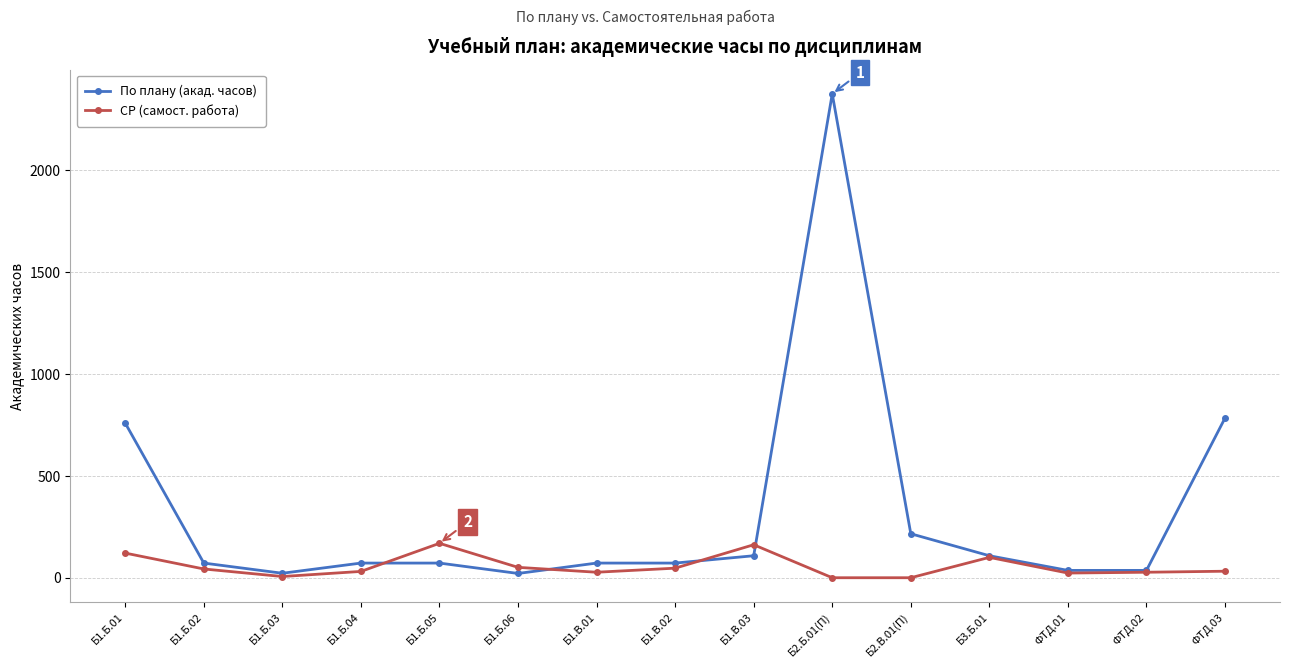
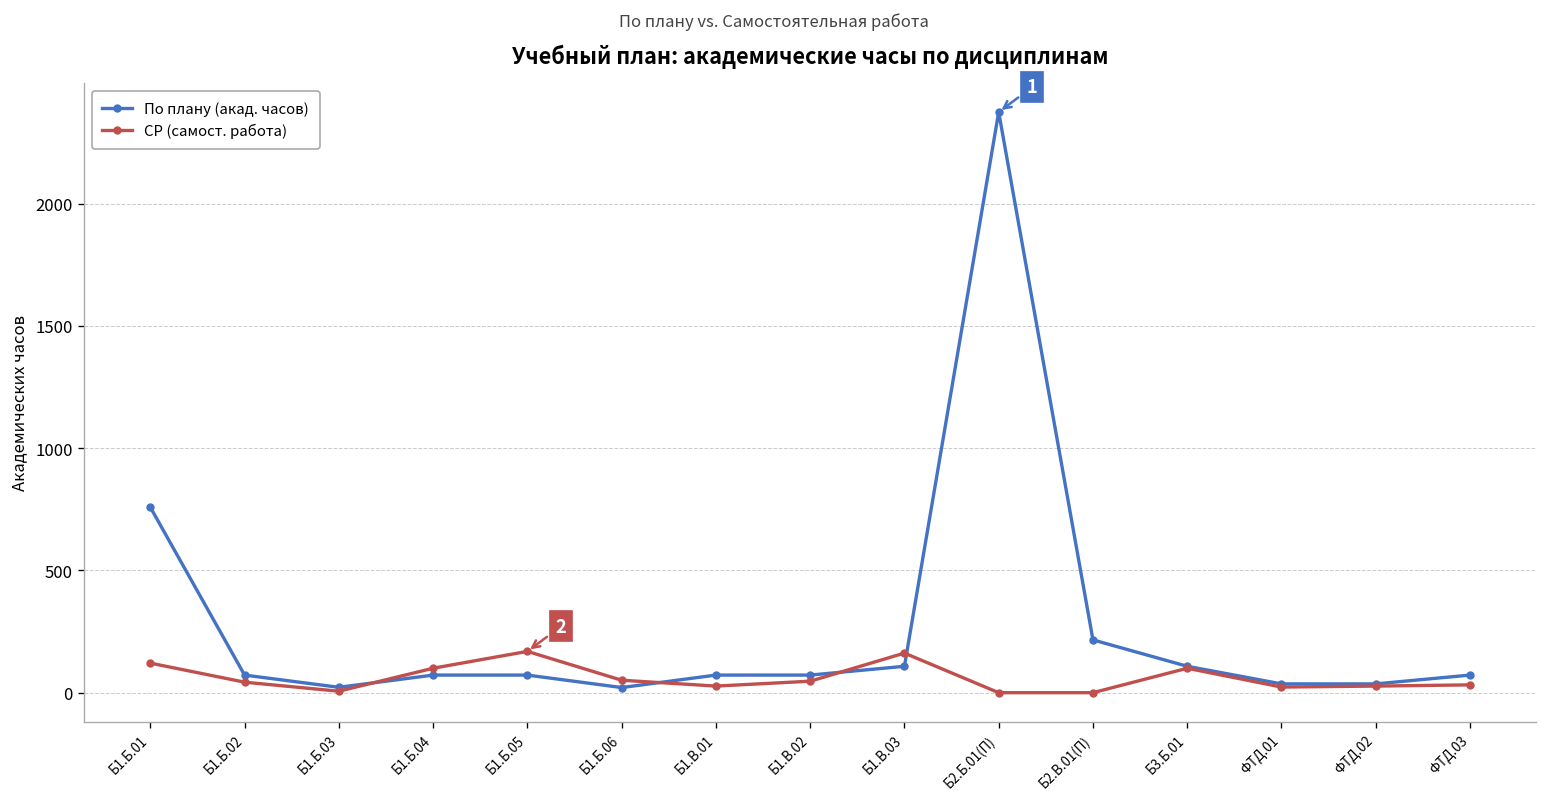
  {
    "По плану (акад. часов)": {
      "Б1.Б.01": 760,
      "Б1.Б.02": 70,
      "Б1.Б.03": 20,
      "Б1.Б.04": 70,
      "Б1.Б.05": 70,
      "Б1.Б.06": 20,
      "Б1.В.01": 70,
      "Б1.В.02": 70,
      "Б1.В.03": 110,
      "Б2.Б.01(П)": 2380,
      "Б2.В.01(П)": 220,
      "ФТД.01": 40,
-     "ФТД.03": 780
+     "ФТД.03": 70
    },
    "СР (самост. работа)": {
      "Б1.Б.01": 120,
      "Б1.Б.02": 40,
      "Б1.Б.03": 10,
-     "Б1.Б.04": 30,
+     "Б1.Б.04": 100,
      "Б1.Б.05": 170,
      "Б1.Б.06": 50,
      "Б1.В.01": 30,
      "Б1.В.02": 50,
      "Б1.В.03": 160,
      "Б2.Б.01(П)": 0,
      "Б2.В.01(П)": 0,
      "ФТД.01": 20,
      "ФТД.03": 30
    }
  }
